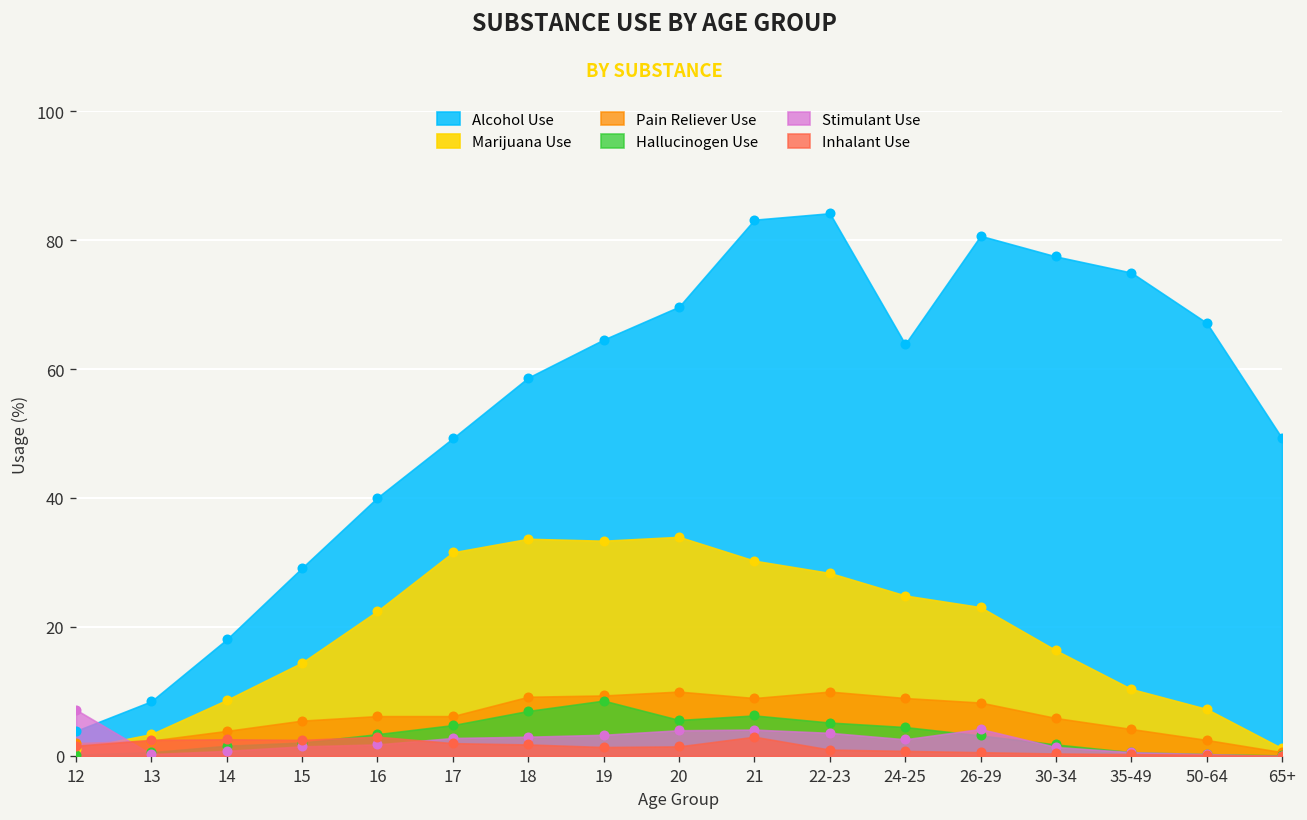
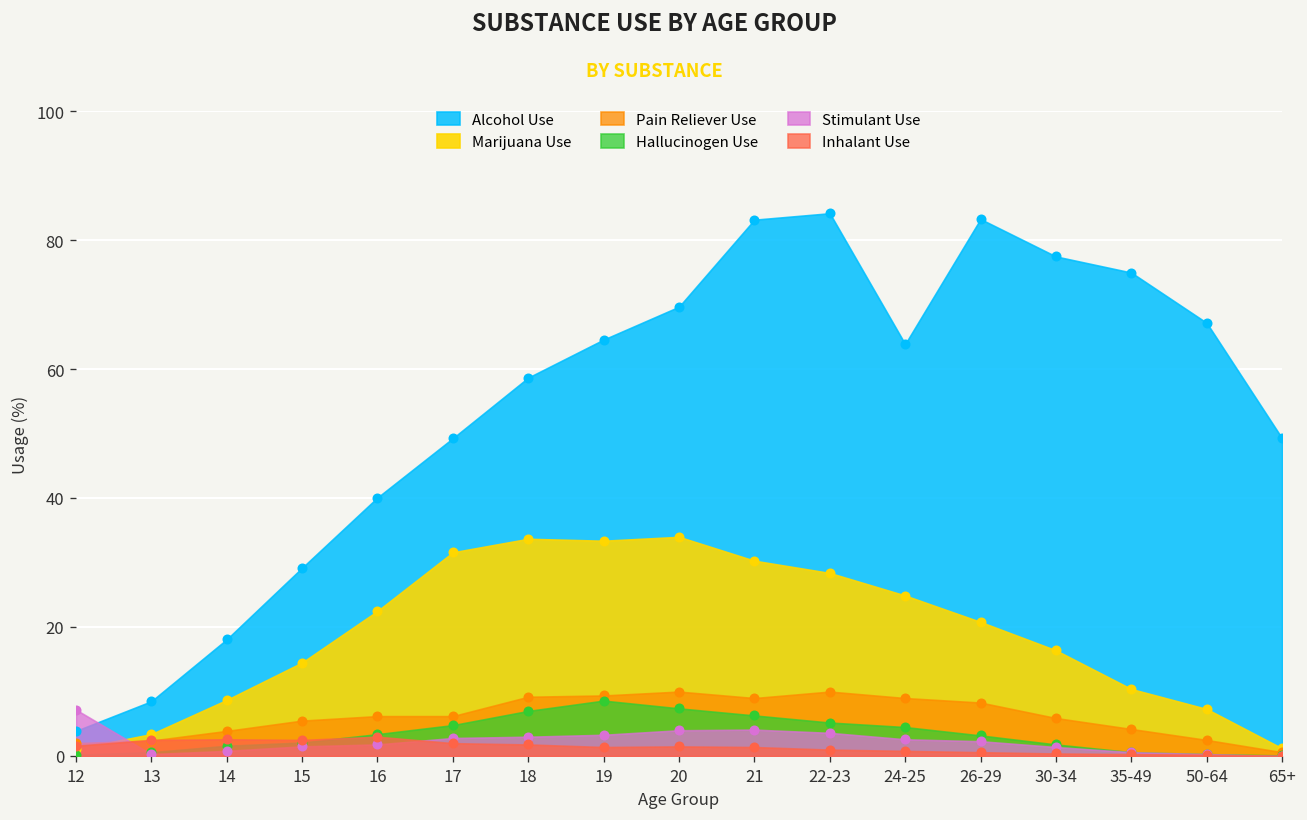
  {
    "Alcohol Use": {
      "12": 4,
      "13": 9,
      "14": 18,
      "15": 29,
      "16": 40,
      "17": 49,
      "18": 59,
      "19": 65,
      "20": 70,
      "21": 83,
      "22-23": 84,
      "24-25": 64,
-     "26-29": 81,
+     "26-29": 83,
      "30-34": 78,
      "35-49": 75,
      "50-64": 67,
      "65+": 49
    },
    "Marijuana Use": {
      "12": 1,
      "13": 3,
      "14": 9,
      "15": 15,
      "16": 23,
      "17": 32,
      "18": 34,
      "19": 33,
      "20": 34,
      "21": 30,
      "22-23": 28,
      "24-25": 25,
-     "26-29": 23,
+     "26-29": 21,
      "30-34": 16,
      "35-49": 10,
      "50-64": 7,
      "65+": 1
    },
    "Pain Reliever Use": {
      "14": 4,
      "15": 6,
      "16": 6,
      "17": 6,
      "18": 9,
      "19": 9,
      "20": 10,
      "21": 9,
      "22-23": 10,
      "24-25": 9,
      "26-29": 8,
      "30-34": 6,
      "35-49": 4,
      "50-64": 3,
      "65+": 1
    },
    "Hallucinogen Use": {
      "12": 0,
      "14": 2,
      "17": 5,
      "18": 7,
      "19": 9,
-     "20": 6,
+     "20": 7,
      "21": 6,
      "22-23": 5,
      "24-25": 5,
      "26-29": 3
    },
    "Stimulant Use": {
      "12": 7,
      "14": 1,
      "15": 2,
      "16": 2,
      "17": 3,
      "18": 3,
      "19": 3,
      "20": 4,
      "21": 4,
      "22-23": 4,
      "24-25": 3,
-     "26-29": 4
+     "26-29": 2
    },
    "Inhalant Use": {
      "14": 3,
      "17": 2,
      "18": 2,
      "19": 1,
      "20": 2,
-     "21": 3,
+     "21": 1,
      "22-23": 1,
      "24-25": 1,
      "26-29": 1,
      "30-34": 0
    }
  }
